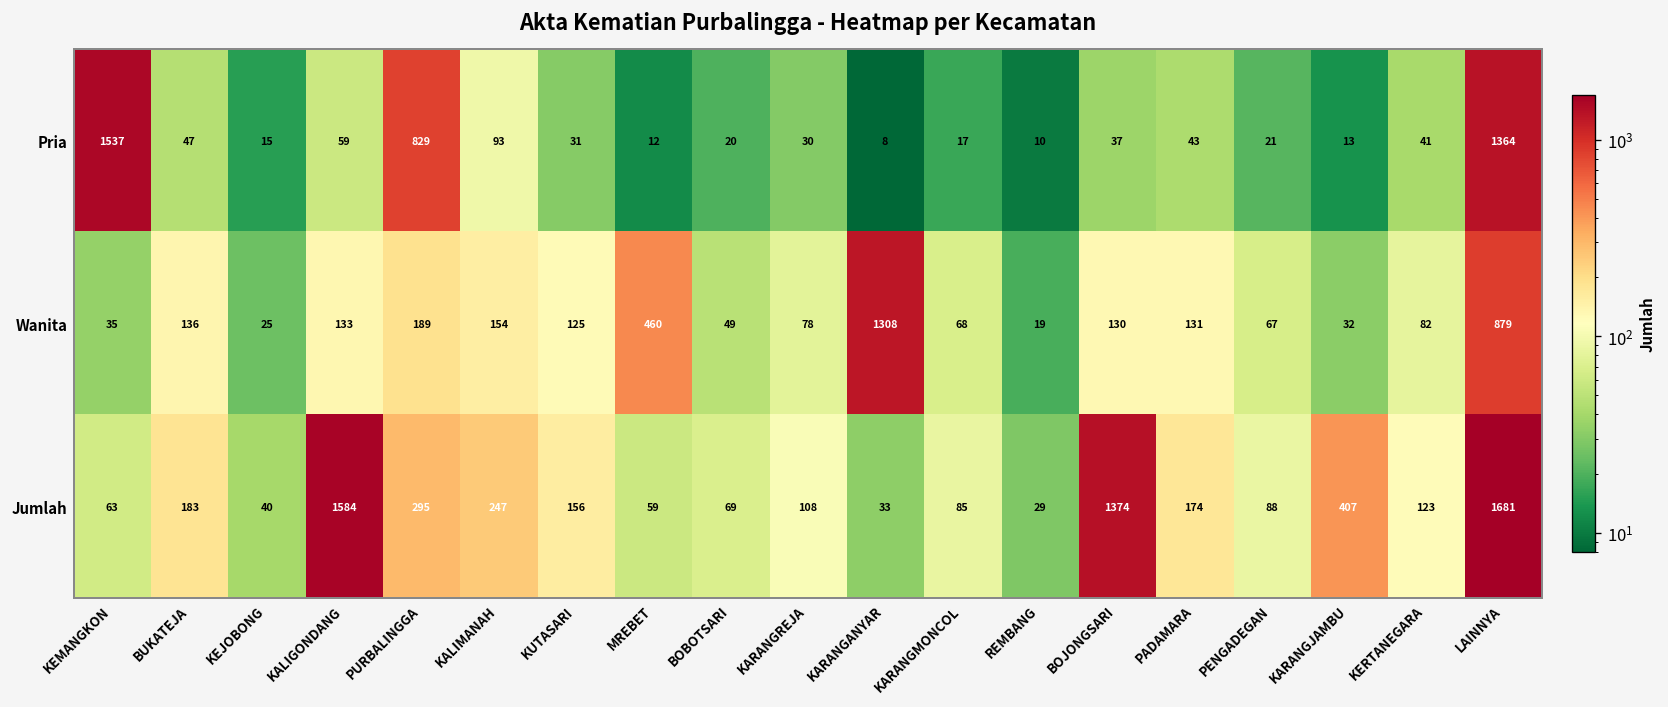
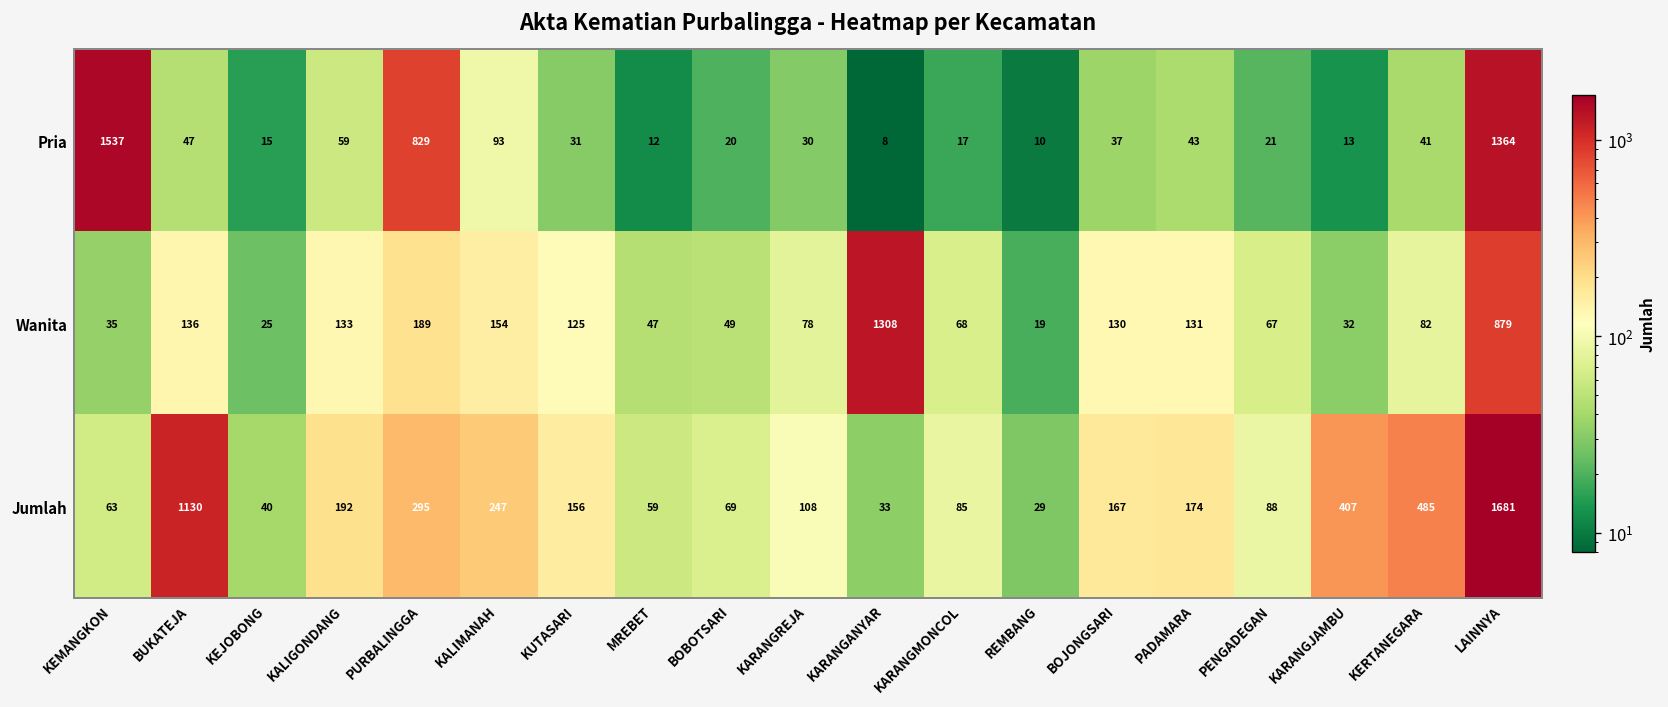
  {
    "Pria": {
      "KEMANGKON": 1537,
      "BUKATEJA": 47,
      "KEJOBONG": 15,
      "KALIGONDANG": 59,
      "PURBALINGGA": 829,
      "KALIMANAH": 93,
      "KUTASARI": 31,
      "MREBET": 12,
      "BOBOTSARI": 20,
      "KARANGREJA": 30,
      "KARANGANYAR": 8,
      "KARANGMONCOL": 17,
      "REMBANG": 10,
      "BOJONGSARI": 37,
      "PADAMARA": 43,
      "PENGADEGAN": 21,
      "KARANGJAMBU": 13,
      "KERTANEGARA": 41,
      "LAINNYA": 1364
    },
    "Wanita": {
      "KEMANGKON": 35,
      "BUKATEJA": 136,
      "KEJOBONG": 25,
      "KALIGONDANG": 133,
      "PURBALINGGA": 189,
      "KALIMANAH": 154,
      "KUTASARI": 125,
-     "MREBET": 460,
+     "MREBET": 47,
      "BOBOTSARI": 49,
      "KARANGREJA": 78,
      "KARANGANYAR": 1308,
      "KARANGMONCOL": 68,
      "REMBANG": 19,
      "BOJONGSARI": 130,
      "PADAMARA": 131,
      "PENGADEGAN": 67,
      "KARANGJAMBU": 32,
      "KERTANEGARA": 82,
      "LAINNYA": 879
    },
    "Jumlah": {
      "KEMANGKON": 63,
-     "BUKATEJA": 183,
+     "BUKATEJA": 1130,
      "KEJOBONG": 40,
-     "KALIGONDANG": 1584,
+     "KALIGONDANG": 192,
      "PURBALINGGA": 295,
      "KALIMANAH": 247,
      "KUTASARI": 156,
      "MREBET": 59,
      "BOBOTSARI": 69,
      "KARANGREJA": 108,
      "KARANGANYAR": 33,
      "KARANGMONCOL": 85,
      "REMBANG": 29,
-     "BOJONGSARI": 1374,
+     "BOJONGSARI": 167,
      "PADAMARA": 174,
      "PENGADEGAN": 88,
      "KARANGJAMBU": 407,
-     "KERTANEGARA": 123,
+     "KERTANEGARA": 485,
      "LAINNYA": 1681
    }
  }
